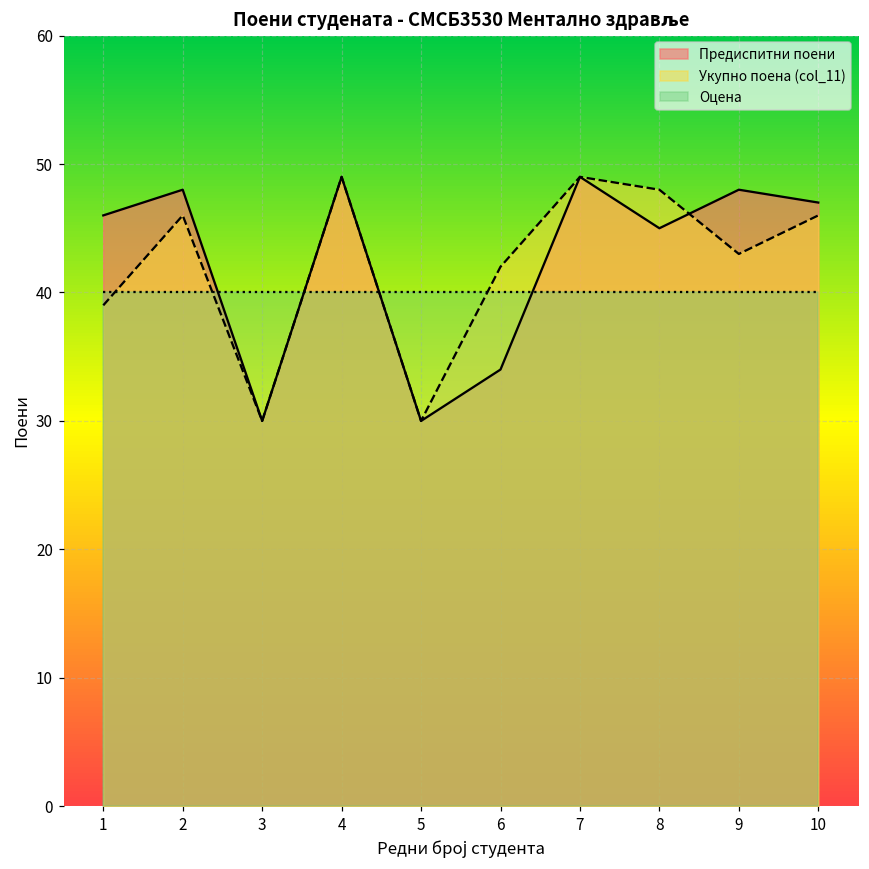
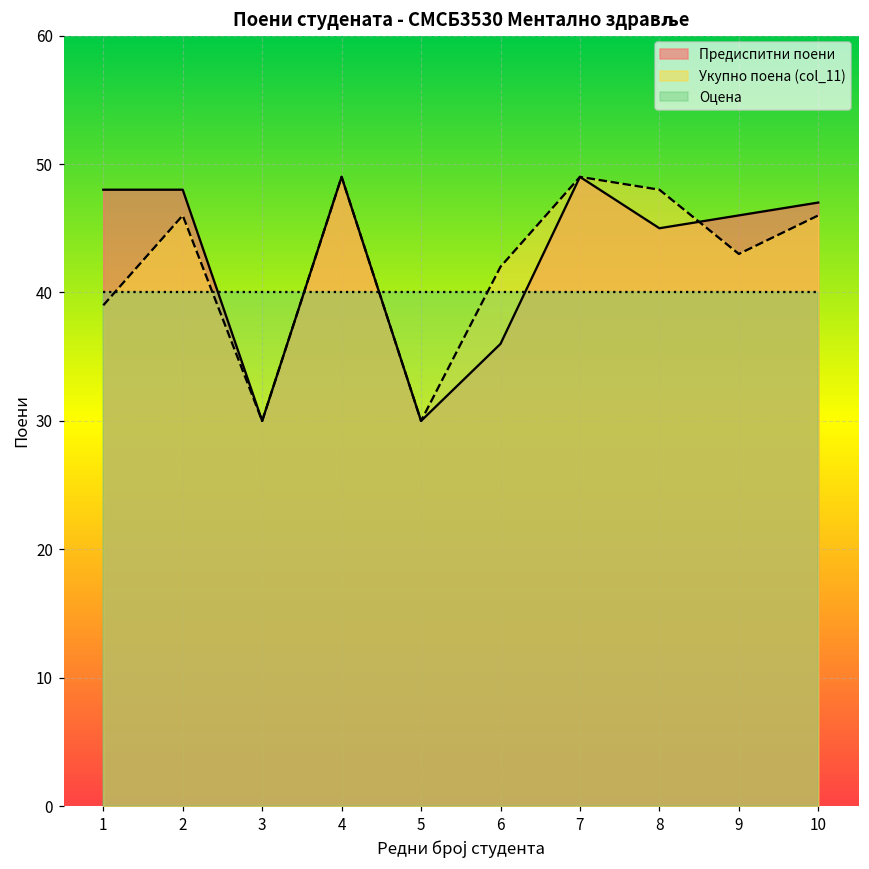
  {
    "Предиспитни поени": {
-     "1": 46,
+     "1": 48,
      "2": 48,
-     "6": 34,
+     "6": 36,
      "8": 45,
-     "9": 48,
+     "9": 46,
      "10": 47
    },
    "Укупно поена (col_11)": {
      "1": 39,
      "2": 46,
      "6": 42,
      "8": 48,
      "9": 43,
      "10": 46
    },
    "Оцена": {
      "1": 40,
      "2": 40,
      "3": 40,
      "4": 40,
      "5": 40,
      "6": 40,
      "7": 40,
      "8": 40,
      "9": 40,
      "10": 40
    }
  }
